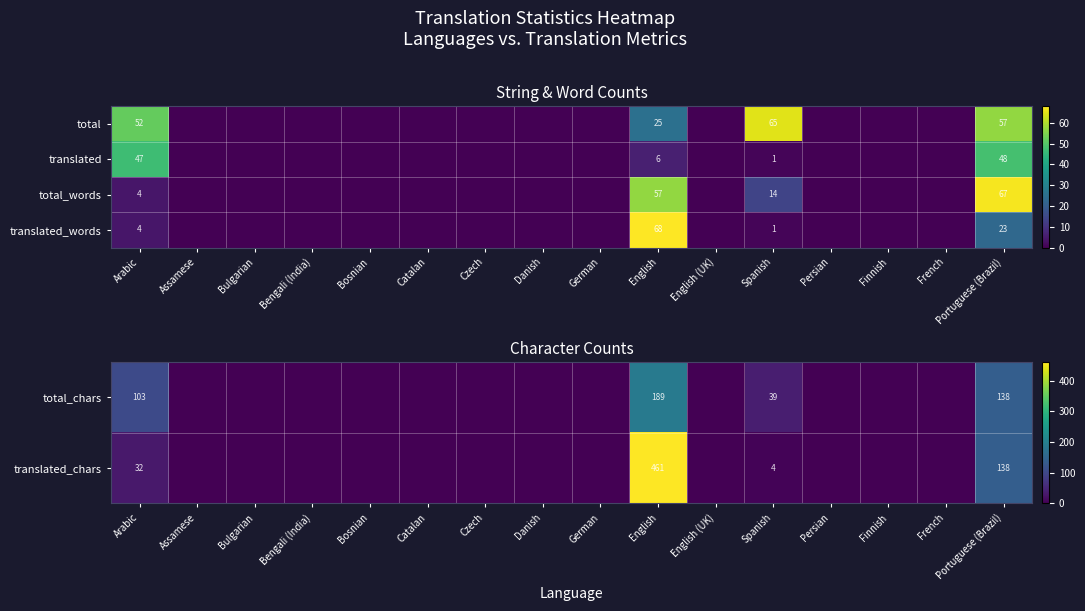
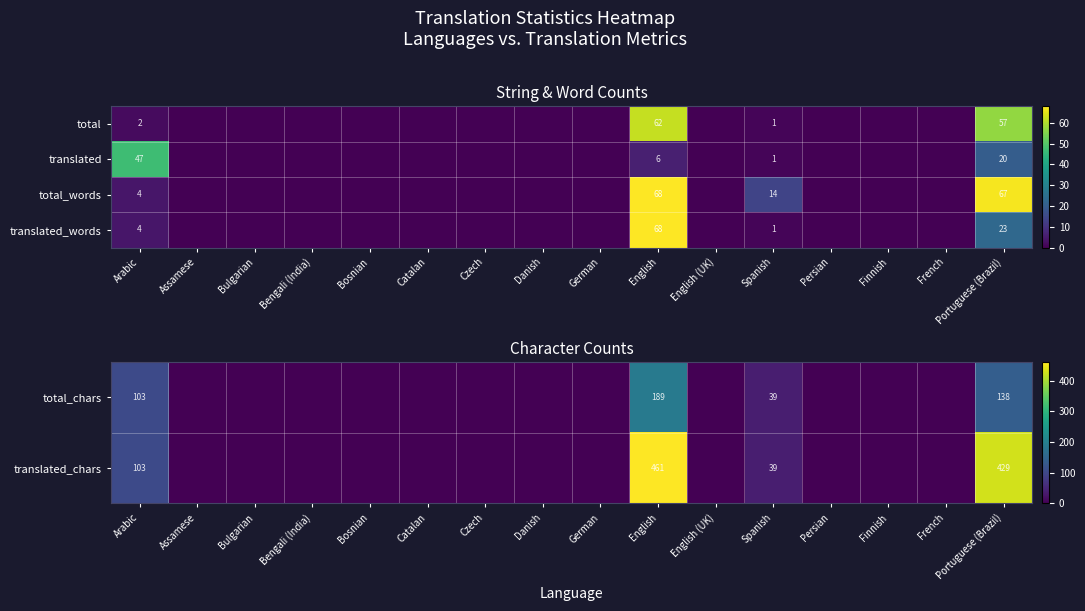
  {
    "String & Word Counts": {
      "total": {
-       "Arabic": 52,
-       "English": 25,
-       "Spanish": 65,
+       "Arabic": 2,
+       "English": 62,
+       "Spanish": 1,
        "Portuguese (Brazil)": 57
      },
      "translated": {
        "Arabic": 47,
        "English": 6,
        "Spanish": 1,
-       "Portuguese (Brazil)": 48
+       "Portuguese (Brazil)": 20
      },
      "total_words": {
        "Arabic": 4,
-       "English": 57,
+       "English": 68,
        "Spanish": 14,
        "Portuguese (Brazil)": 67
      },
      "translated_words": {
        "Arabic": 4,
        "English": 68,
        "Spanish": 1,
        "Portuguese (Brazil)": 23
      }
    },
    "Character Counts": {
      "total_chars": {
        "Arabic": 103,
        "English": 189,
        "Spanish": 39,
        "Portuguese (Brazil)": 138
      },
      "translated_chars": {
-       "Arabic": 32,
+       "Arabic": 103,
        "English": 461,
-       "Spanish": 4,
-       "Portuguese (Brazil)": 138
+       "Spanish": 39,
+       "Portuguese (Brazil)": 429
      }
    }
  }
